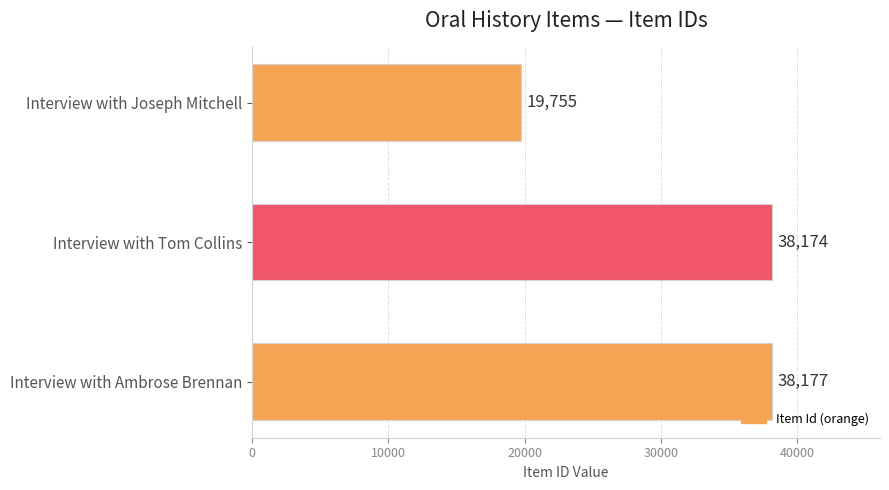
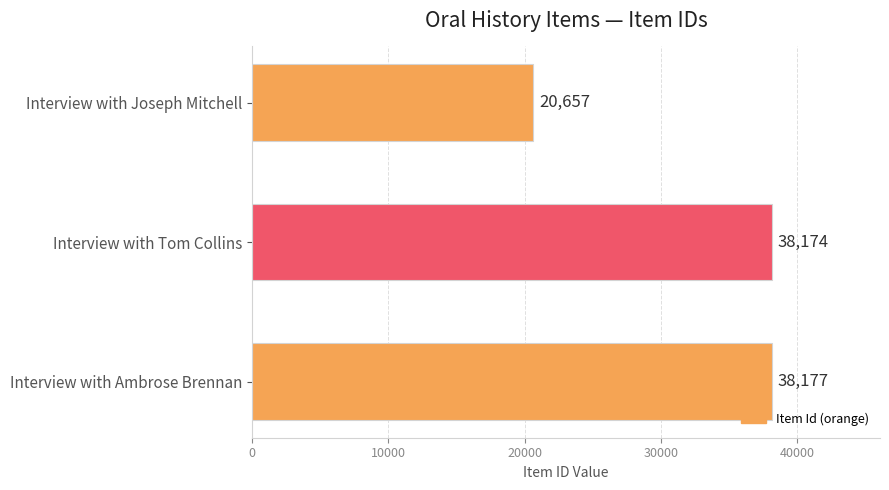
  {
-   "Interview with Joseph Mitchell": "19,755",
+   "Interview with Joseph Mitchell": "20,657",
    "Interview with Tom Collins": "38,174",
    "Interview with Ambrose Brennan": "38,177"
  }
